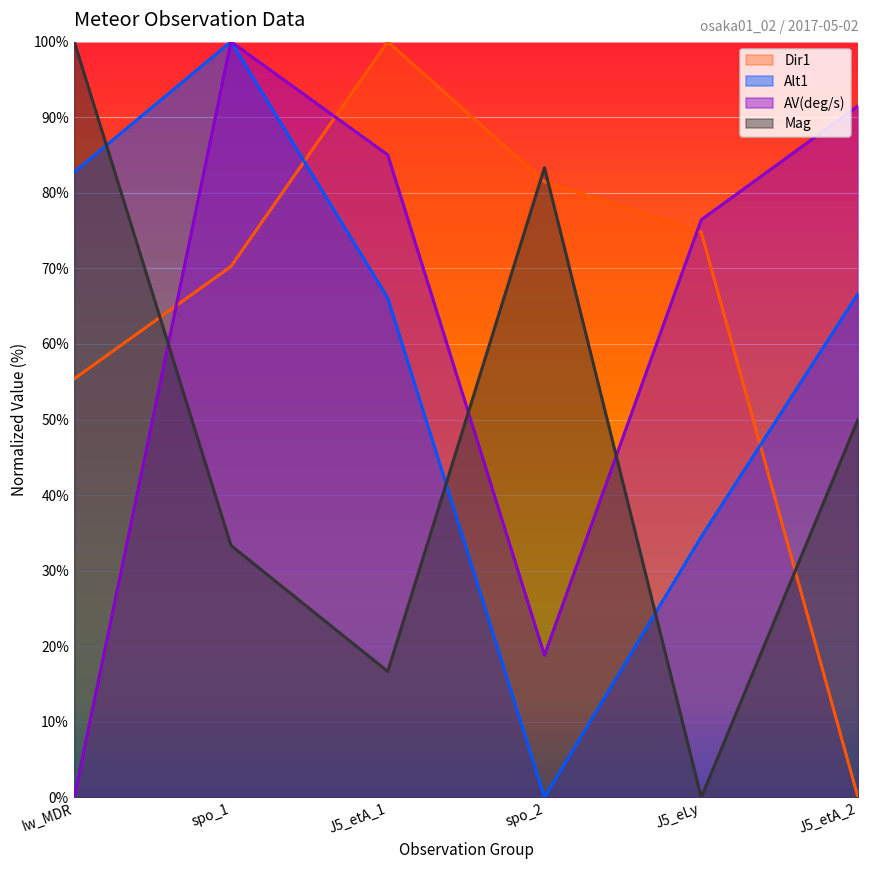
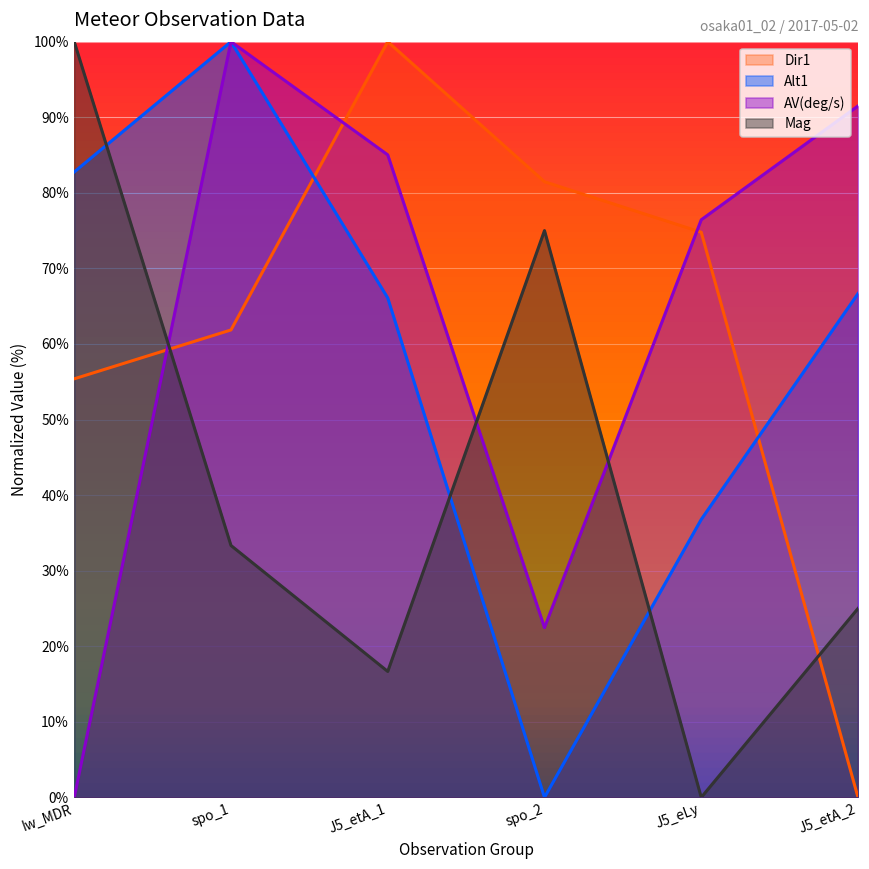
  {
    "Dir1": {
      "Iw_MDR": "55%",
-     "spo_1": "70%",
+     "spo_1": "62%",
      "J5_etA_1": "100%",
      "spo_2": "81%",
      "J5_eLy": "75%",
      "J5_etA_2": "0%"
    },
    "Alt1": {
      "Iw_MDR": "83%",
      "J5_etA_1": "66%",
      "spo_2": "0%",
-     "J5_eLy": "34%",
+     "J5_eLy": "37%",
      "J5_etA_2": "67%"
    },
    "AV(deg/s)": {
      "Iw_MDR": "0%",
      "J5_etA_1": "85%",
-     "spo_2": "19%",
+     "spo_2": "22%",
      "J5_eLy": "76%",
      "J5_etA_2": "91%"
    },
    "Mag": {
      "Iw_MDR": "100%",
      "spo_1": "33%",
      "J5_etA_1": "17%",
-     "spo_2": "83%",
+     "spo_2": "75%",
      "J5_eLy": "0%",
-     "J5_etA_2": "50%"
+     "J5_etA_2": "25%"
    }
  }
